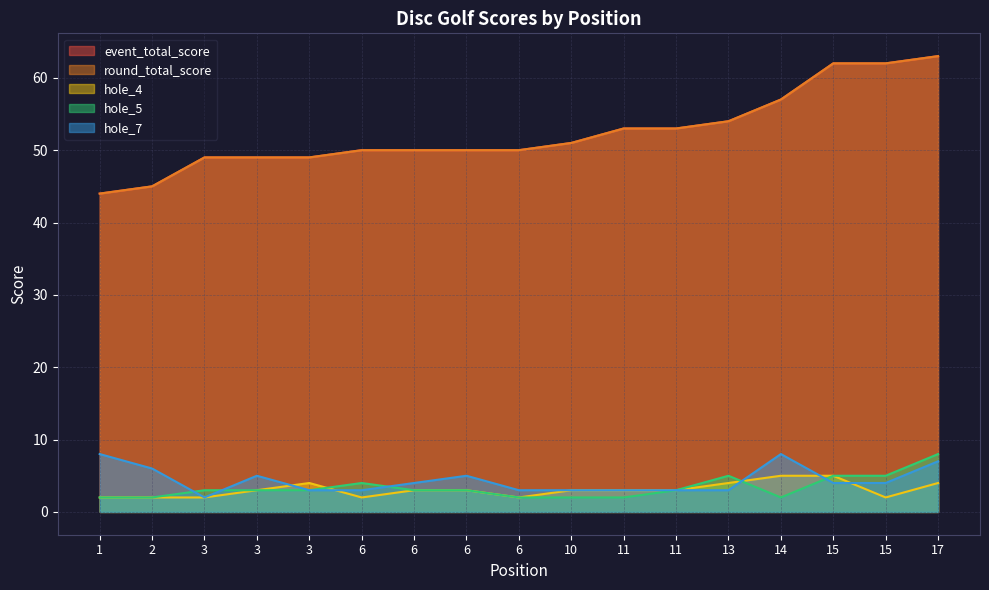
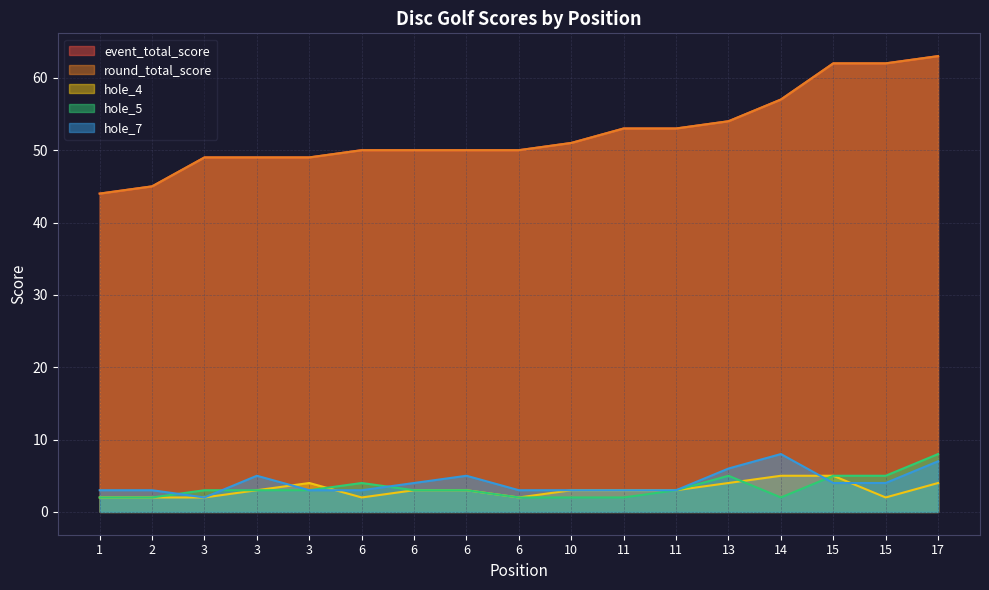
  {
    "hole_5": {
      "10": 2,
      "13": 5,
      "14": 2,
      "17": 8
    },
    "hole_7": {
-     "1": 8,
-     "2": 6,
-     "13": 3,
+     "1": 3,
+     "2": 3,
+     "13": 6,
      "14": 8,
      "17": 7
    }
  }
